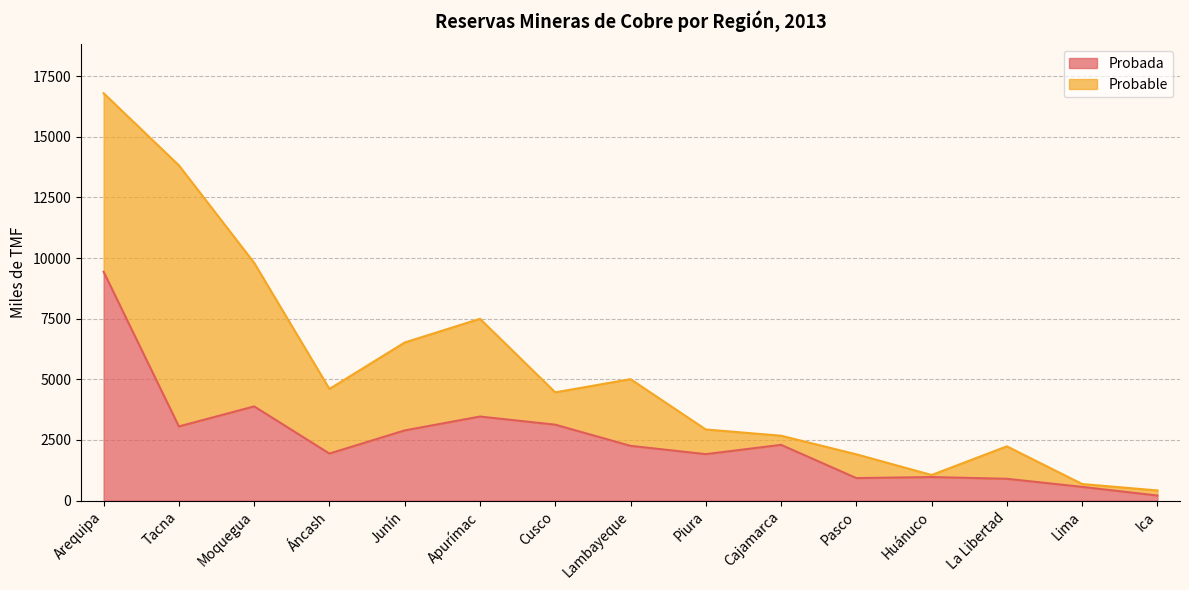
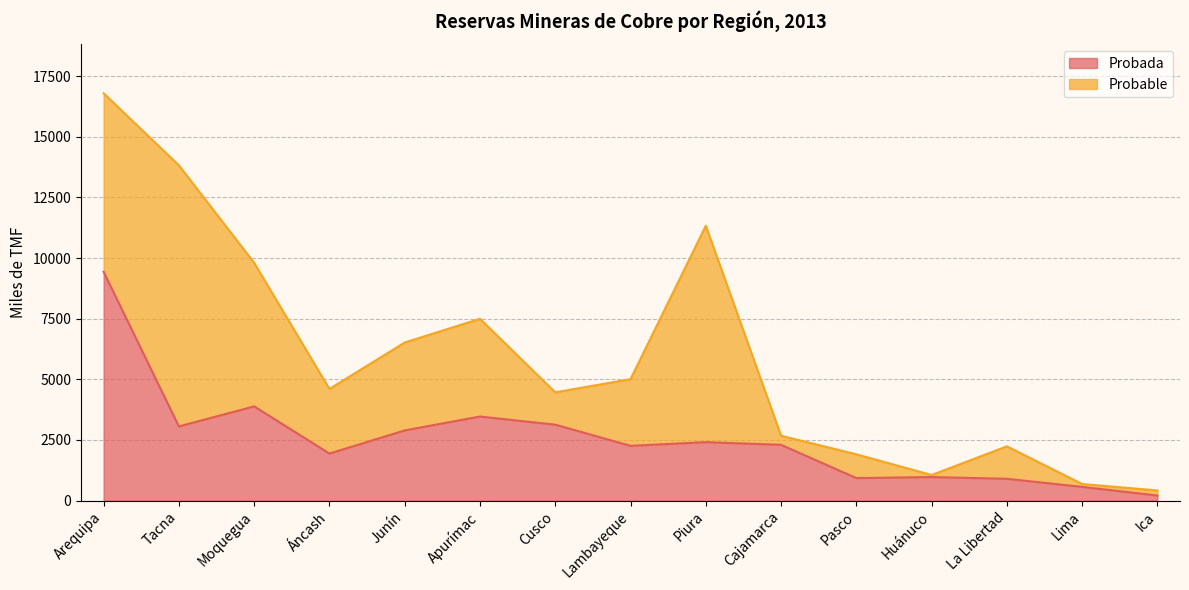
  {
    "Probada": {
      "Arequipa": 9400,
      "Tacna": 3100,
      "Moquegua": 3900,
      "Áncash": 1900,
      "Junín": 2900,
      "Apurímac": 3500,
      "Cusco": 3100,
      "Lambayeque": 2300,
-     "Piura": 1900,
+     "Piura": 2400,
      "Cajamarca": 2300,
      "Pasco": 900,
      "La Libertad": 900,
      "Lima": 600,
      "Ica": 200
    },
    "Probable": {
      "Arequipa": 7400,
      "Tacna": 10800,
      "Moquegua": 5900,
      "Áncash": 2700,
      "Junín": 3600,
      "Apurímac": 4000,
      "Cusco": 1300,
      "Lambayeque": 2700,
-     "Piura": 1000,
+     "Piura": 8900,
      "Cajamarca": 400,
      "Pasco": 1000,
      "La Libertad": 1300,
      "Lima": 100,
      "Ica": 200
    }
  }
